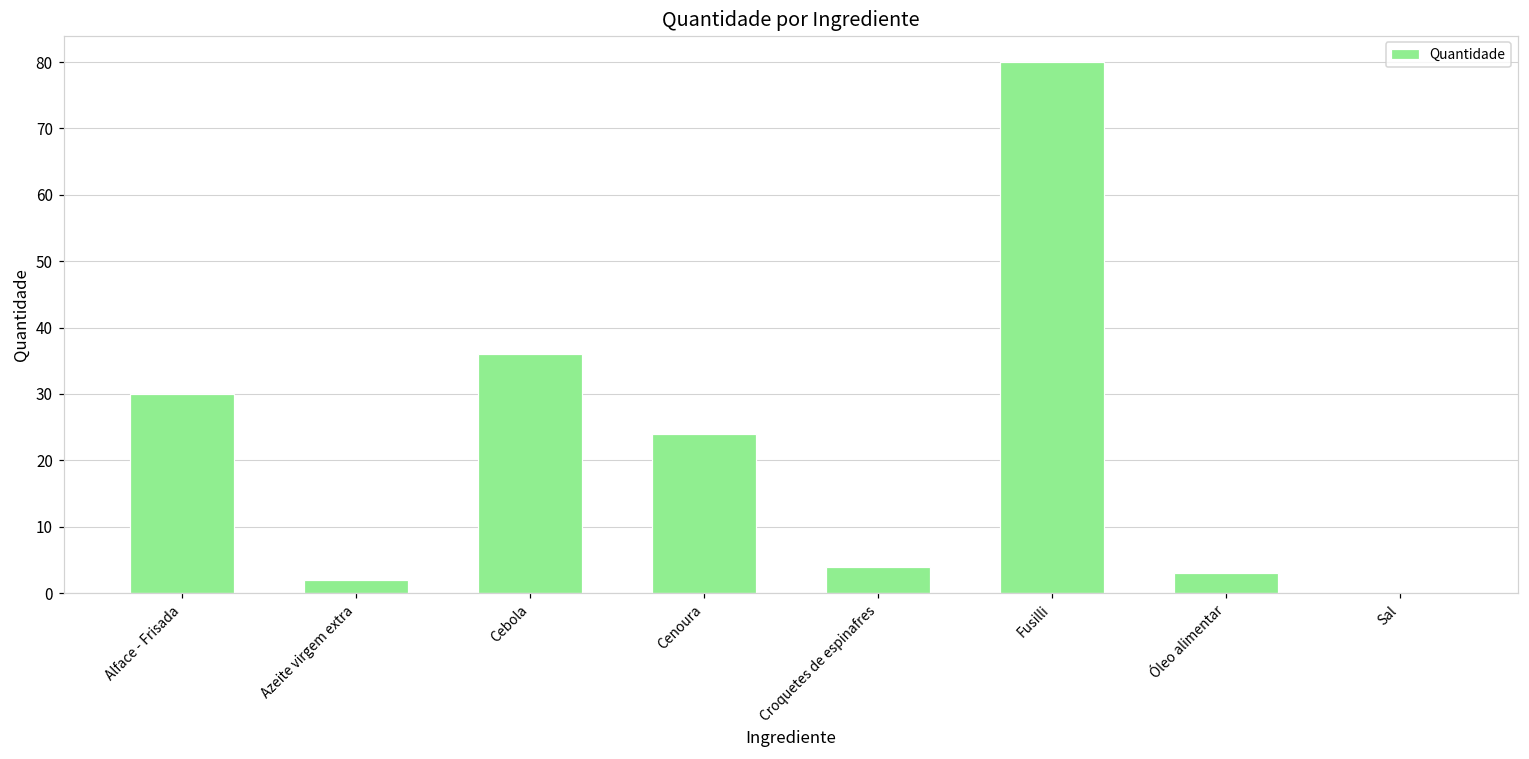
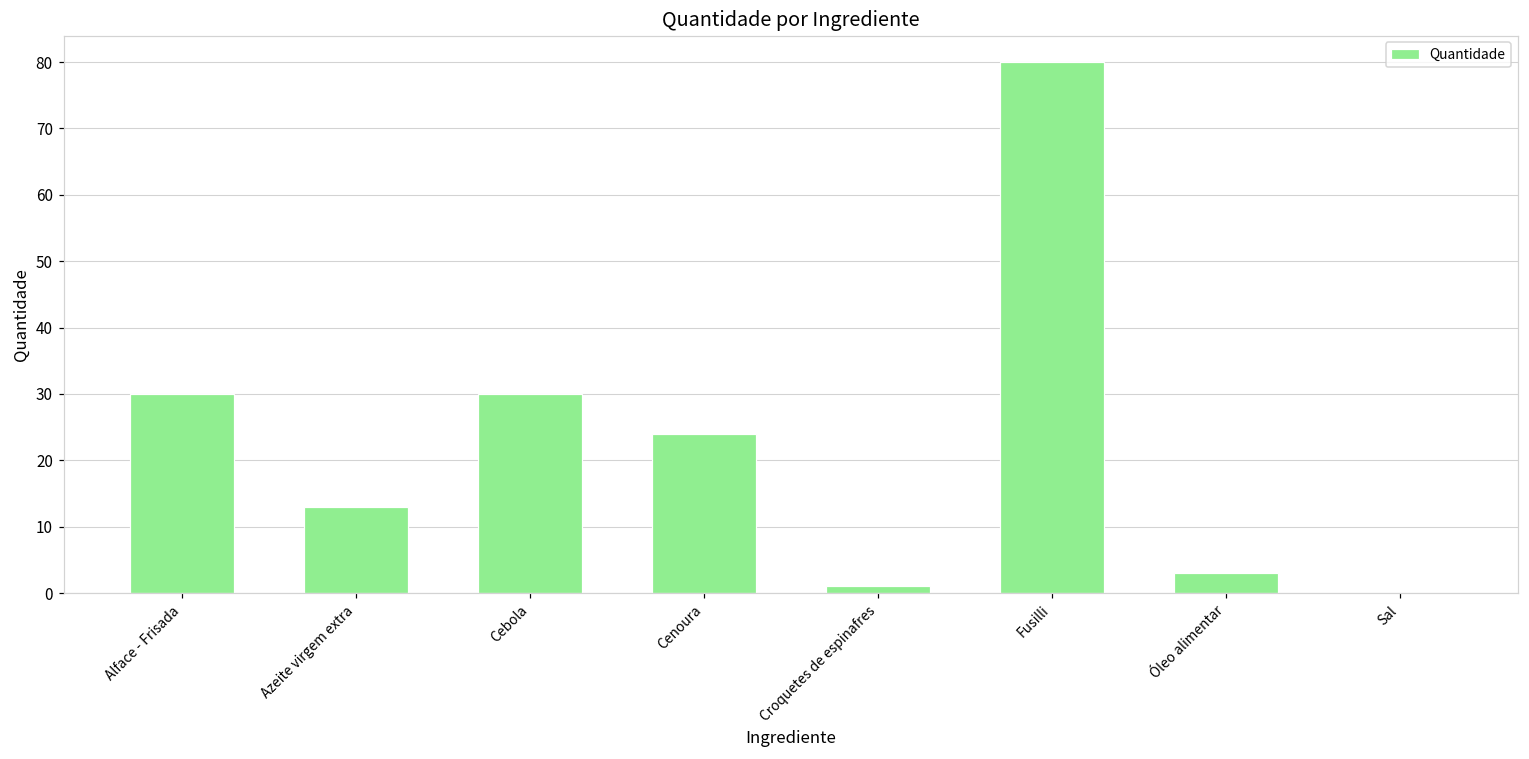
  {
    "Alface - Frisada": 30,
-   "Azeite virgem extra": 2,
-   "Cebola": 36,
+   "Azeite virgem extra": 13,
+   "Cebola": 30,
    "Cenoura": 24,
-   "Croquetes de espinafres": 4,
+   "Croquetes de espinafres": 1,
    "Fusilli": 80,
    "Óleo alimentar": 3
  }
